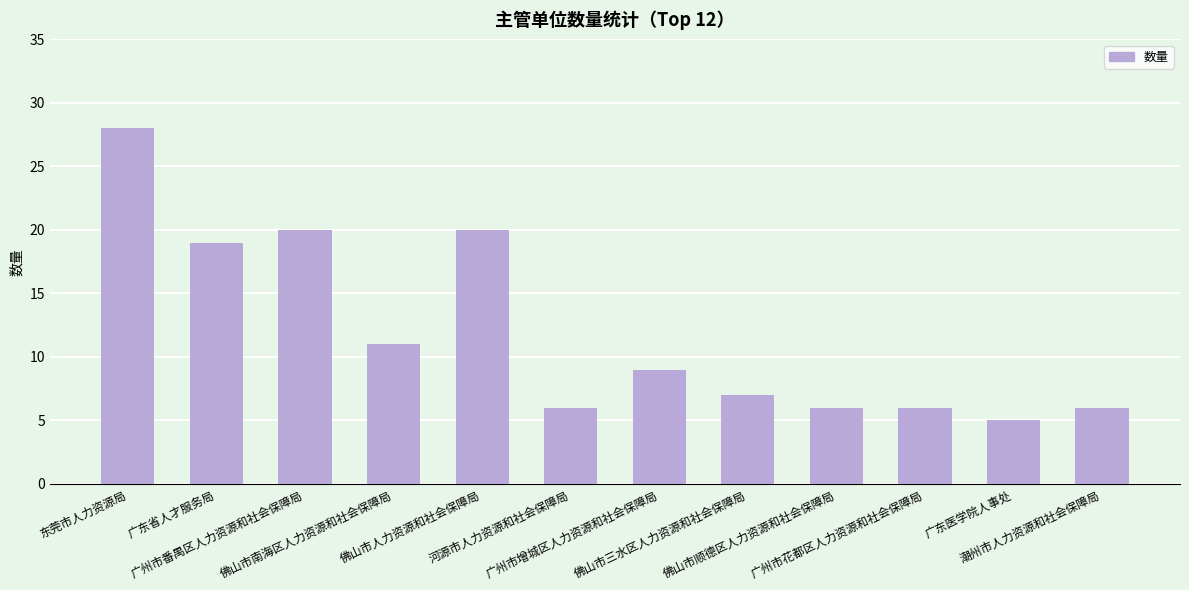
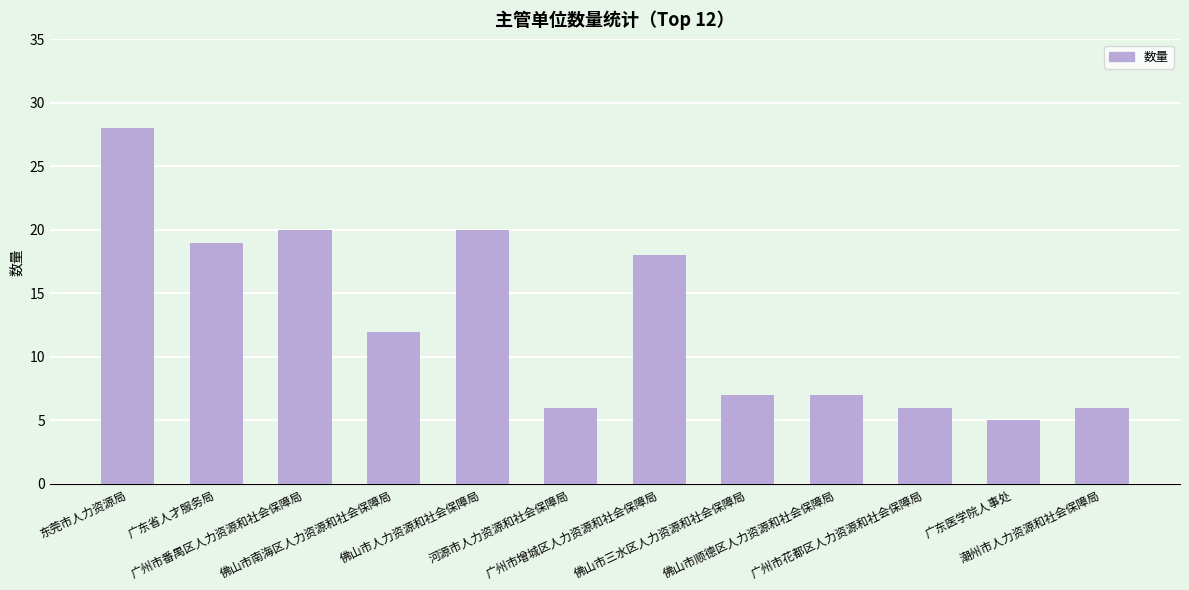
  {
    "东莞市人力资源局": 28,
    "广东省人才服务局": 19,
    "广州市番禺区人力资源和社会保障局": 20,
-   "佛山市南海区人力资源和社会保障局": 11,
+   "佛山市南海区人力资源和社会保障局": 12,
    "佛山市人力资源和社会保障局": 20,
    "河源市人力资源和社会保障局": 6,
-   "广州市增城区人力资源和社会保障局": 9,
+   "广州市增城区人力资源和社会保障局": 18,
    "佛山市三水区人力资源和社会保障局": 7,
-   "佛山市顺德区人力资源和社会保障局": 6,
+   "佛山市顺德区人力资源和社会保障局": 7,
    "广州市花都区人力资源和社会保障局": 6,
    "广东医学院人事处": 5,
    "潮州市人力资源和社会保障局": 6
  }
